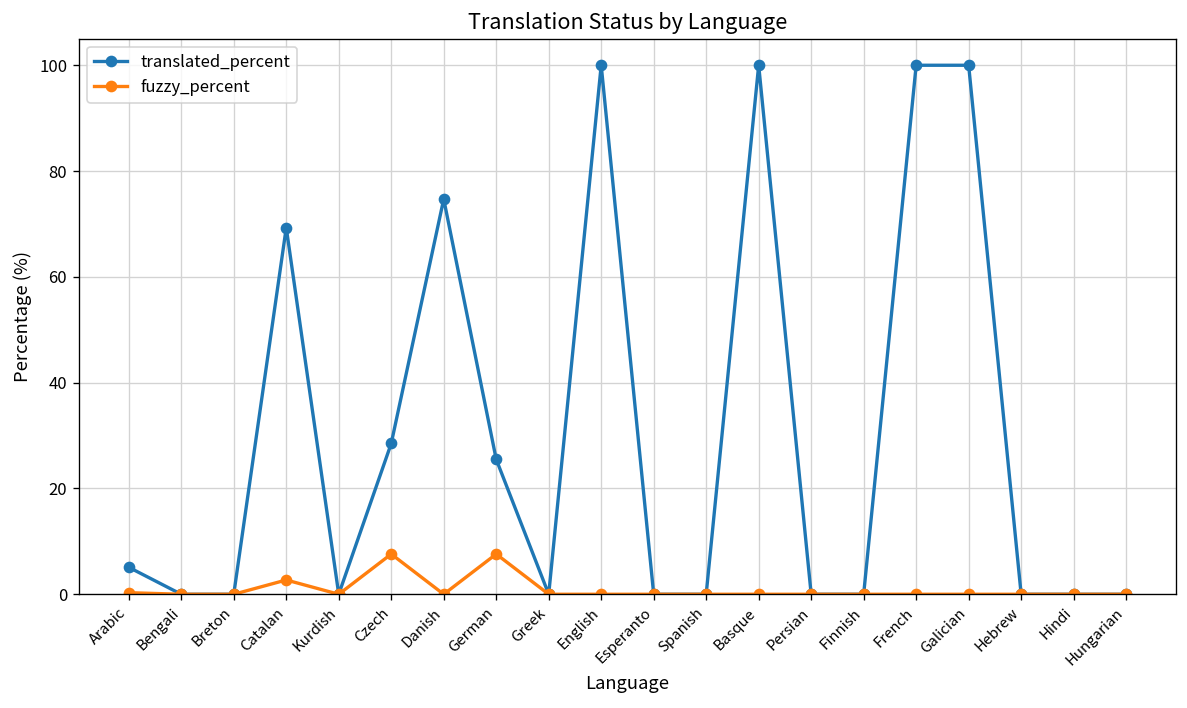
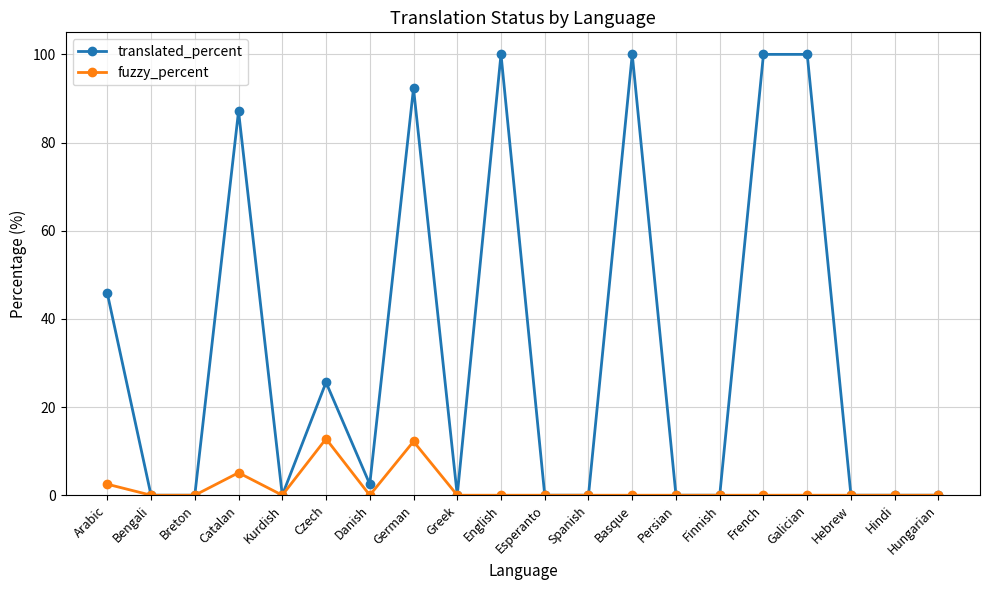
  {
    "translated_percent": {
-     "Arabic": 5,
-     "Catalan": 69,
-     "Czech": 29,
-     "Danish": 75,
-     "German": 26,
+     "Arabic": 46,
+     "Catalan": 87,
+     "Czech": 26,
+     "Danish": 3,
+     "German": 92,
      "English": 100,
      "Basque": 100,
      "French": 100,
      "Galician": 100
    },
    "fuzzy_percent": {
-     "Arabic": 0,
-     "Catalan": 3,
-     "Czech": 8,
+     "Arabic": 3,
+     "Catalan": 5,
+     "Czech": 13,
      "Danish": 0,
-     "German": 8,
+     "German": 12,
      "English": 0,
      "Basque": 0,
      "French": 0,
      "Galician": 0
    }
  }
